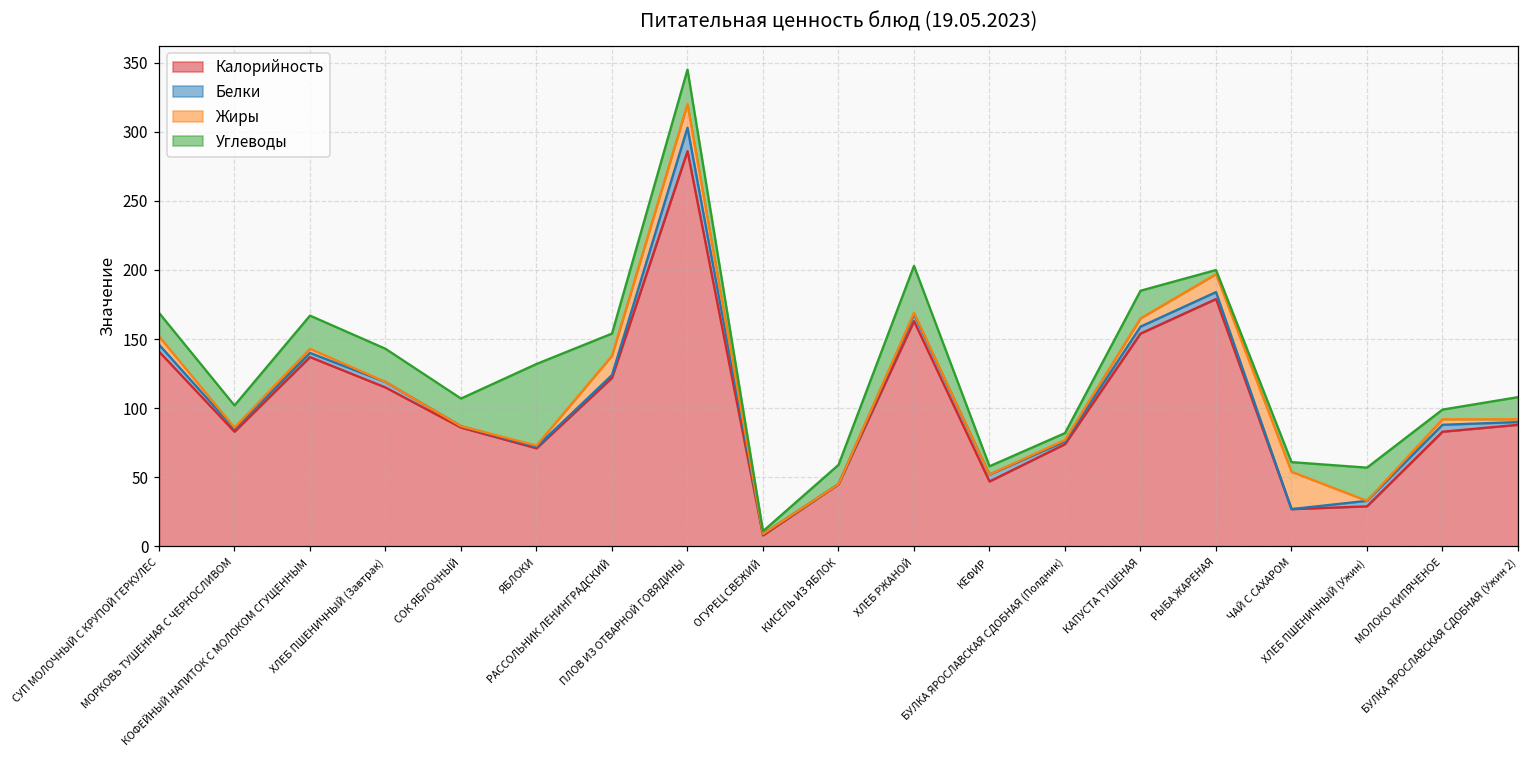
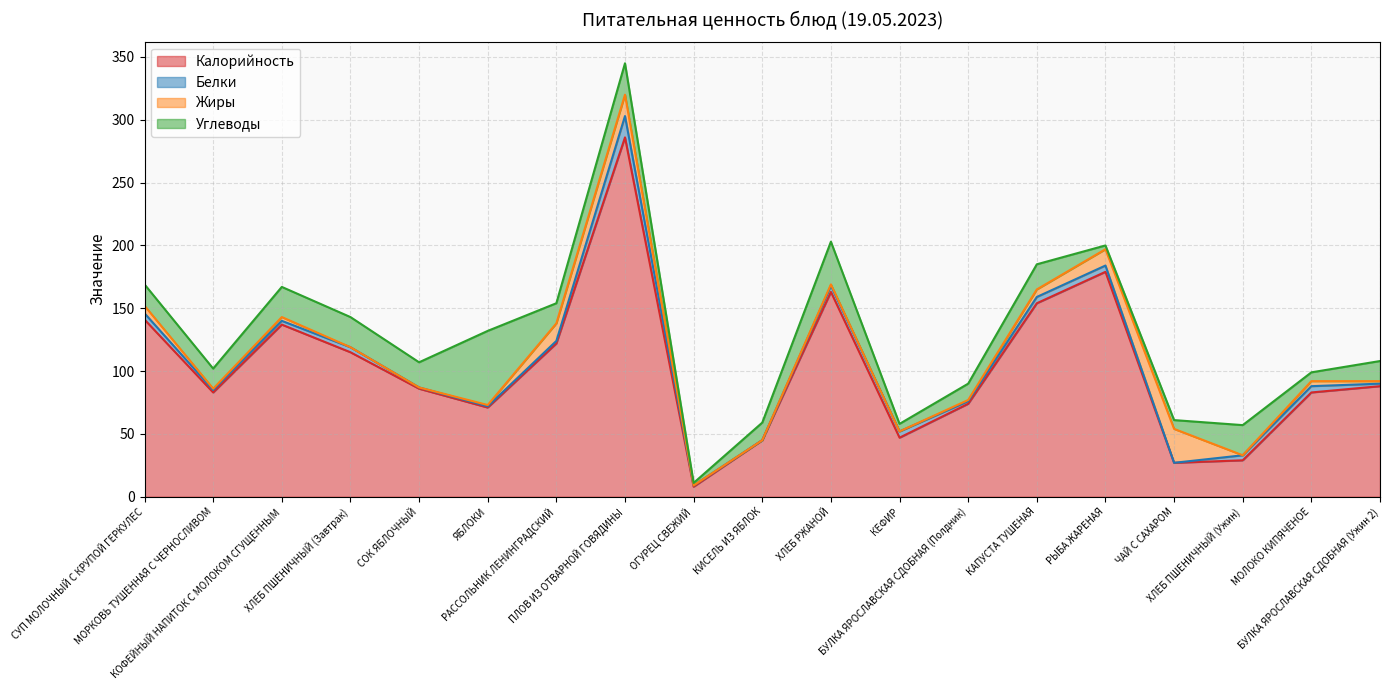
  {
    "Калорийность": {
      "СУП МОЛОЧНЫЙ С КРУПОЙ ГЕРКУЛЕС": 141,
      "МОРКОВЬ ТУШЕННАЯ С ЧЕРНОСЛИВОМ": 83,
      "КОФЕЙНЫЙ НАПИТОК С МОЛОКОМ СГУЩЕННЫМ": 137,
      "ХЛЕБ ПШЕНИЧНЫЙ (Завтрак)": 115,
      "РАССОЛЬНИК ЛЕНИНГРАДСКИЙ": 122,
      "ПЛОВ ИЗ ОТВАРНОЙ ГОВЯДИНЫ": 286,
      "ХЛЕБ РЖАНОЙ": 163,
      "КЕФИР": 47,
      "БУЛКА ЯРОСЛАВСКАЯ СДОБНАЯ (Полдник)": 74,
      "КАПУСТА ТУШЕНАЯ": 154,
      "РЫБА ЖАРЕНАЯ": 179,
      "ХЛЕБ ПШЕНИЧНЫЙ (Ужин)": 29,
      "МОЛОКО КИПЯЧЕНОЕ": 83
    },
    "Белки": {
      "СУП МОЛОЧНЫЙ С КРУПОЙ ГЕРКУЛЕС": 5,
      "КОФЕЙНЫЙ НАПИТОК С МОЛОКОМ СГУЩЕННЫМ": 3,
      "РАССОЛЬНИК ЛЕНИНГРАДСКИЙ": 2,
      "ПЛОВ ИЗ ОТВАРНОЙ ГОВЯДИНЫ": 17,
      "КАПУСТА ТУШЕНАЯ": 5,
      "РЫБА ЖАРЕНАЯ": 5,
      "МОЛОКО КИПЯЧЕНОЕ": 5
    },
    "Жиры": {
      "СУП МОЛОЧНЫЙ С КРУПОЙ ГЕРКУЛЕС": 6,
      "КОФЕЙНЫЙ НАПИТОК С МОЛОКОМ СГУЩЕННЫМ": 3,
      "РАССОЛЬНИК ЛЕНИНГРАДСКИЙ": 14,
      "ПЛОВ ИЗ ОТВАРНОЙ ГОВЯДИНЫ": 17,
      "КАПУСТА ТУШЕНАЯ": 6,
      "РЫБА ЖАРЕНАЯ": 13,
      "ЧАЙ С САХАРОМ": 27,
      "МОЛОКО КИПЯЧЕНОЕ": 4,
      "БУЛКА ЯРОСЛАВСКАЯ СДОБНАЯ (Ужин 2)": 2
    },
    "Углеводы": {
      "СУП МОЛОЧНЫЙ С КРУПОЙ ГЕРКУЛЕС": 17,
      "МОРКОВЬ ТУШЕННАЯ С ЧЕРНОСЛИВОМ": 16,
      "КОФЕЙНЫЙ НАПИТОК С МОЛОКОМ СГУЩЕННЫМ": 24,
      "ХЛЕБ ПШЕНИЧНЫЙ (Завтрак)": 24,
      "СОК ЯБЛОЧНЫЙ": 20,
      "ЯБЛОКИ": 59,
      "РАССОЛЬНИК ЛЕНИНГРАДСКИЙ": 16,
      "ПЛОВ ИЗ ОТВАРНОЙ ГОВЯДИНЫ": 25,
      "КИСЕЛЬ ИЗ ЯБЛОК": 14,
      "ХЛЕБ РЖАНОЙ": 34,
      "КЕФИР": 6,
-     "БУЛКА ЯРОСЛАВСКАЯ СДОБНАЯ (Полдник)": 5,
+     "БУЛКА ЯРОСЛАВСКАЯ СДОБНАЯ (Полдник)": 13,
      "КАПУСТА ТУШЕНАЯ": 20,
      "РЫБА ЖАРЕНАЯ": 3,
      "ЧАЙ С САХАРОМ": 7,
      "ХЛЕБ ПШЕНИЧНЫЙ (Ужин)": 24,
      "МОЛОКО КИПЯЧЕНОЕ": 7,
      "БУЛКА ЯРОСЛАВСКАЯ СДОБНАЯ (Ужин 2)": 16
    }
  }
